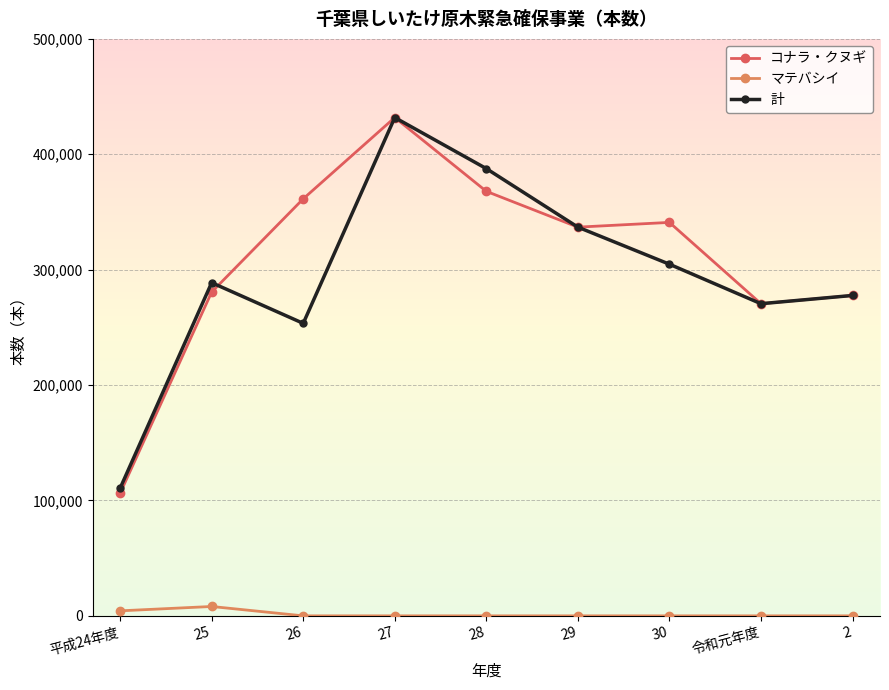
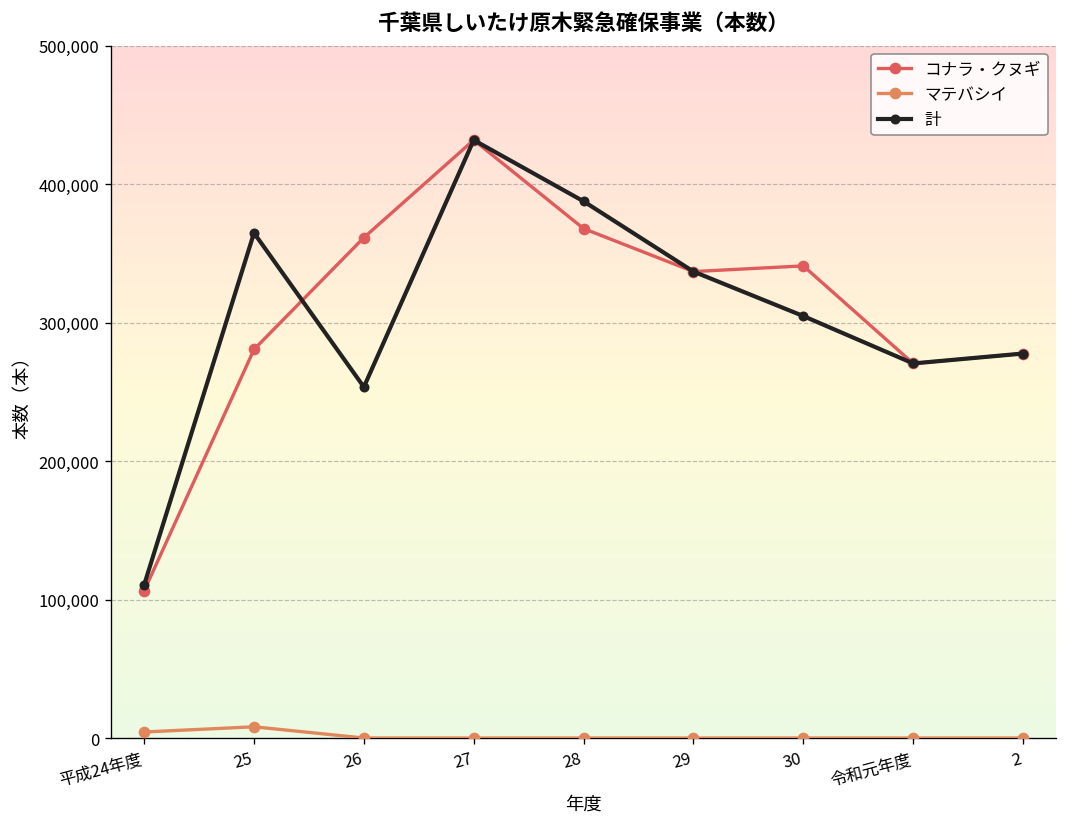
  {
    "計": {
      "平成24年度": "111,000",
-     "25": "289,000",
+     "25": "365,000",
      "26": "253,000",
      "28": "388,000",
      "30": "305,000"
    }
  }
